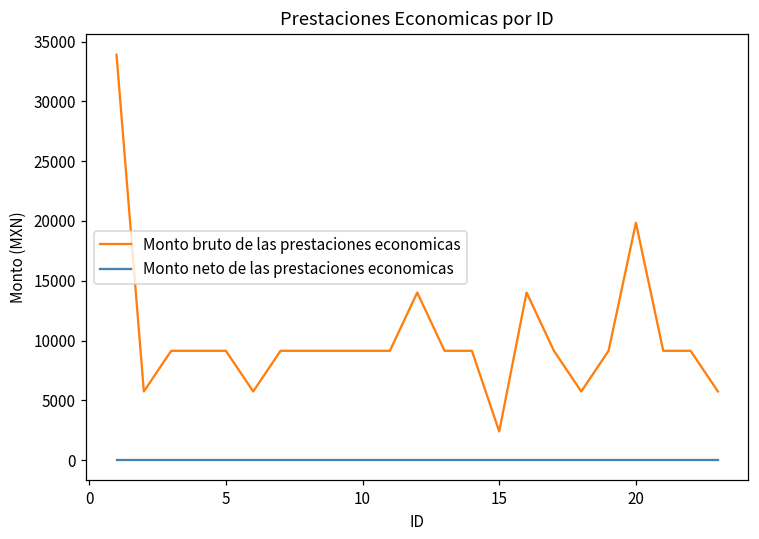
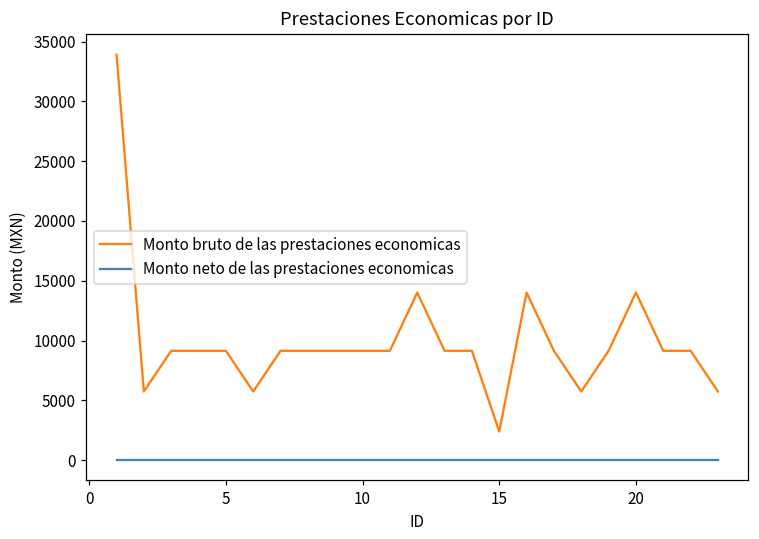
  {
    "Monto bruto de las prestaciones economicas": {
      "5": 9100,
      "10": 9100,
      "15": 2400,
-     "20": 19900
+     "20": 14000
    },
    "Monto neto de las prestaciones economicas": {
      "5": 0,
      "10": 0,
      "15": 0,
      "20": 0
    }
  }
